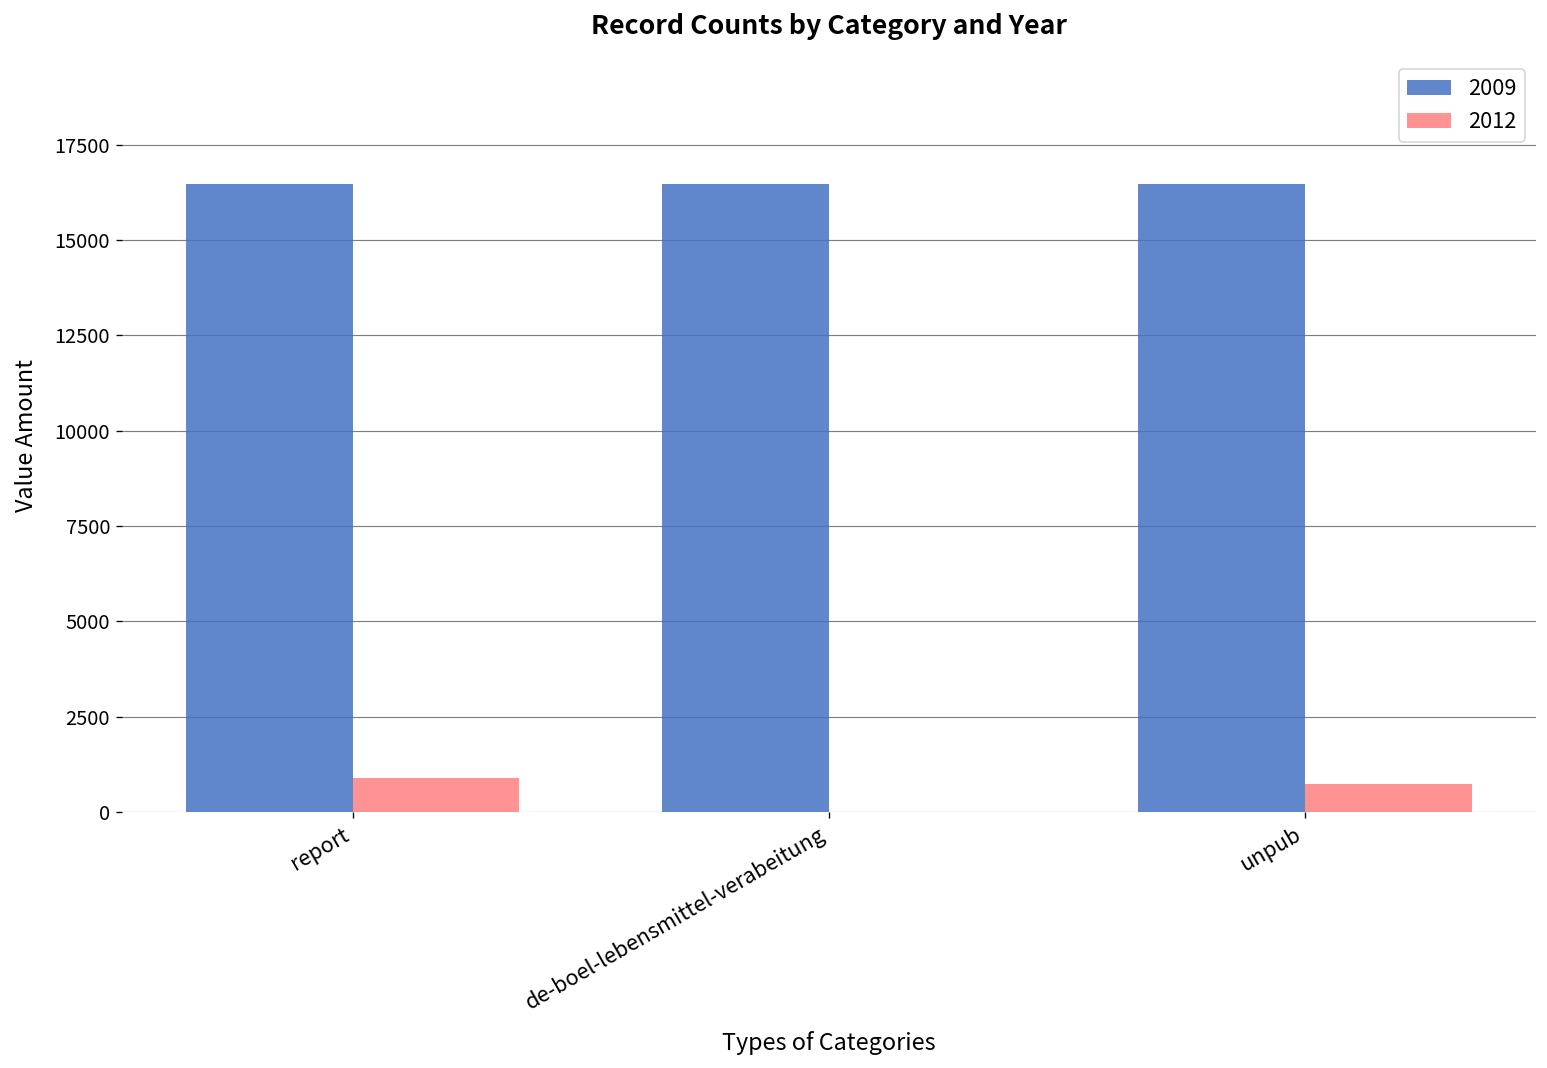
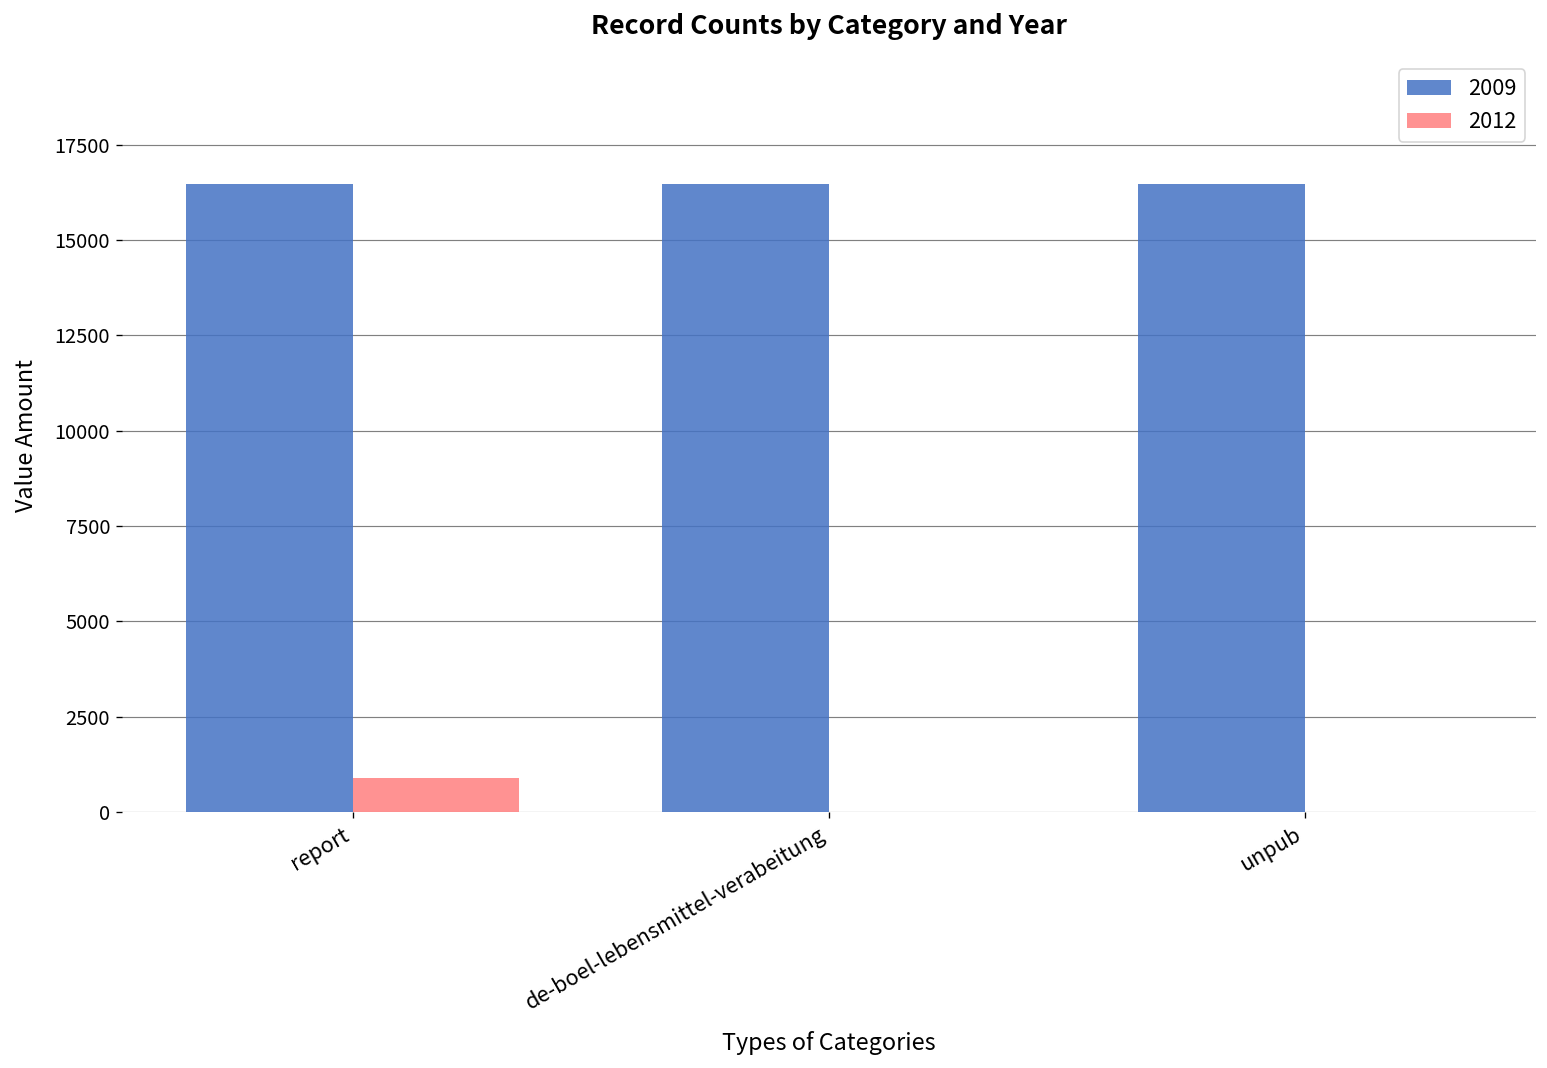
  {
    "2009": {
      "report": 16500,
      "de-boel-lebensmittel-verabeitung": 16500,
      "unpub": 16500
    },
    "2012": {
      "report": 900,
      "de-boel-lebensmittel-verabeitung": 0,
-     "unpub": 700
+     "unpub": 0
    }
  }
